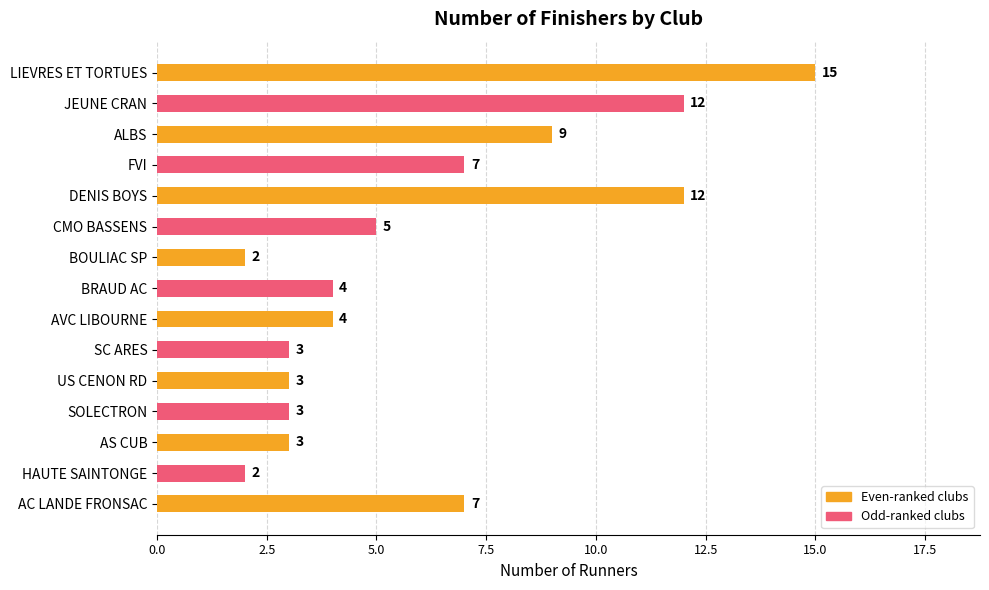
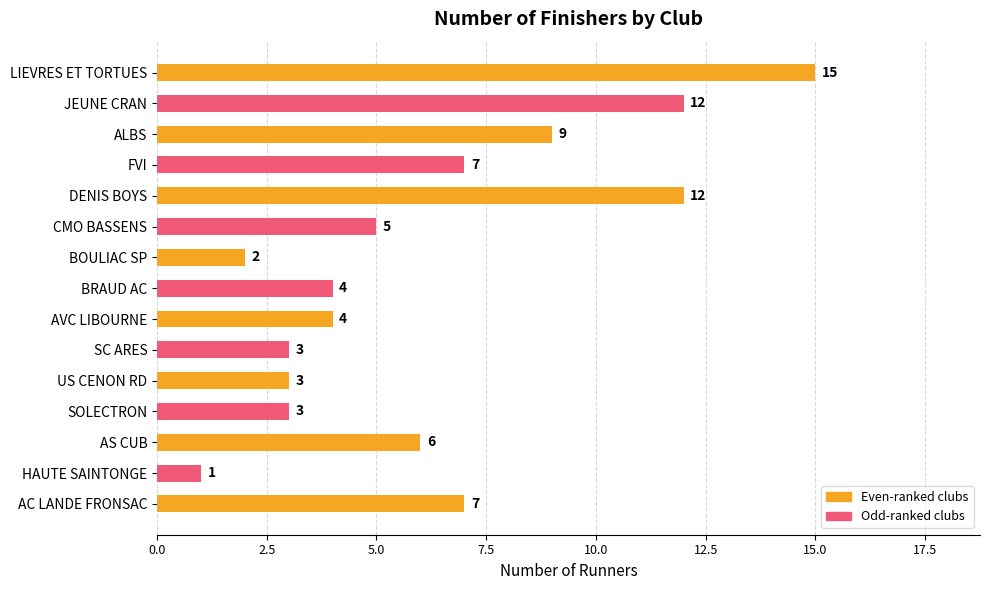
  {
    "LIEVRES ET TORTUES": 15,
    "JEUNE CRAN": 12,
    "ALBS": 9,
    "FVI": 7,
    "DENIS BOYS": 12,
    "CMO BASSENS": 5,
    "BOULIAC SP": 2,
    "BRAUD AC": 4,
    "AVC LIBOURNE": 4,
    "SC ARES": 3,
    "US CENON RD": 3,
    "SOLECTRON": 3,
-   "AS CUB": 3,
-   "HAUTE SAINTONGE": 2,
+   "AS CUB": 6,
+   "HAUTE SAINTONGE": 1,
    "AC LANDE FRONSAC": 7
  }
